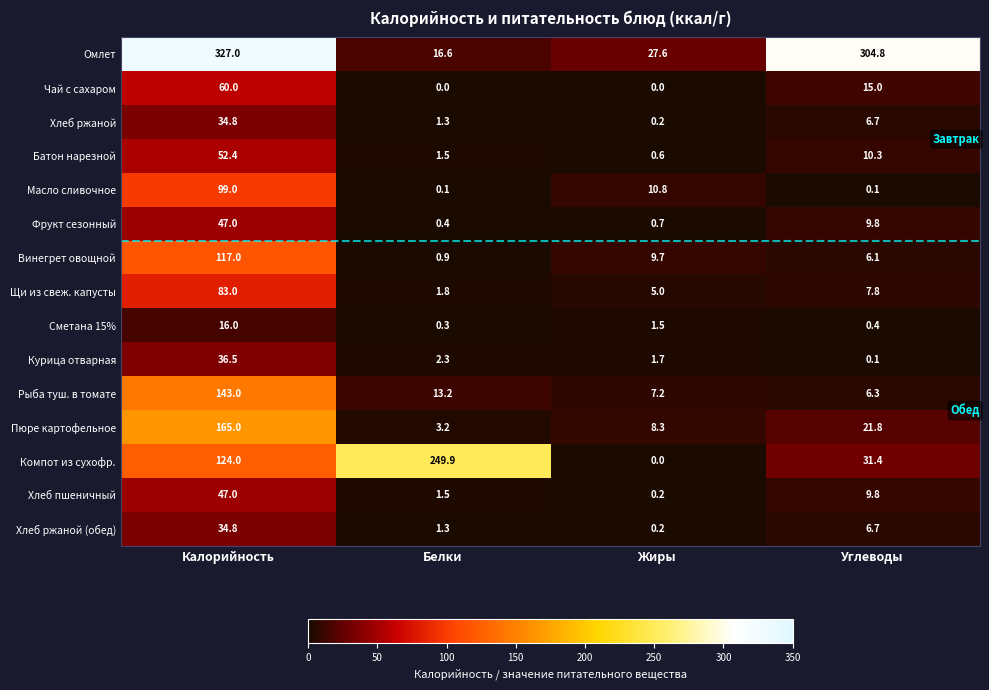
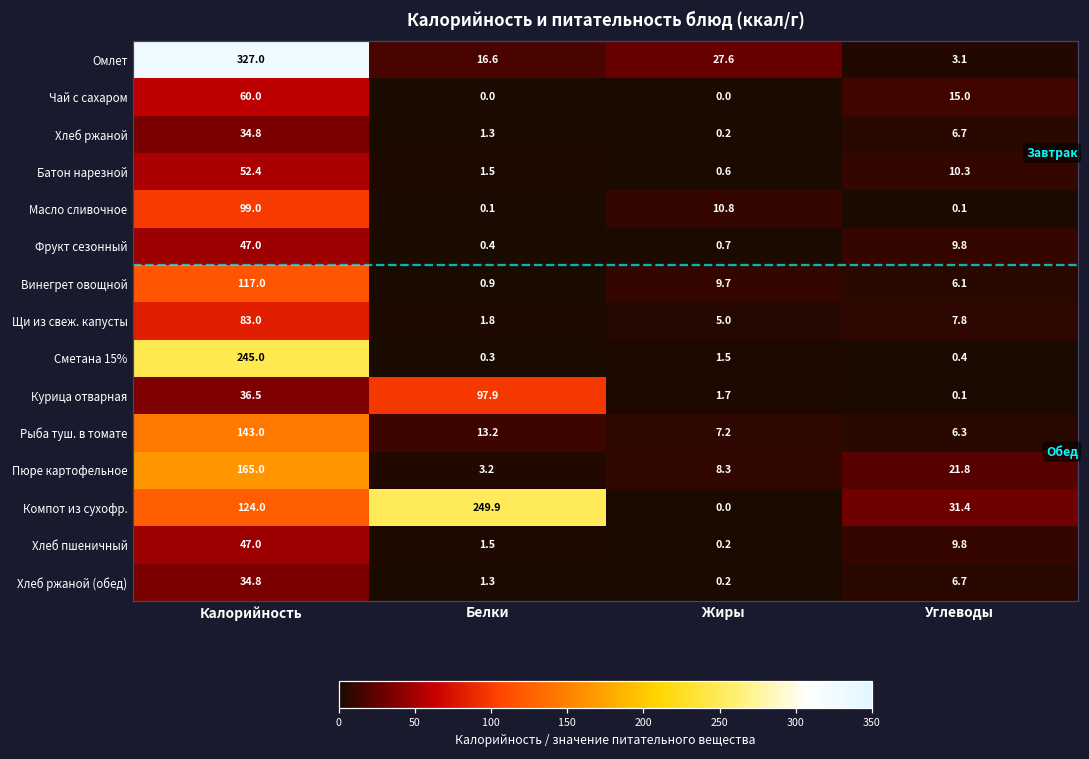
  {
    "Омлет": {
      "Калорийность": 327.0,
      "Белки": 16.6,
      "Жиры": 27.6,
-     "Углеводы": 304.8
+     "Углеводы": 3.1
    },
    "Чай с сахаром": {
      "Калорийность": 60.0,
      "Белки": 0.0,
      "Жиры": 0.0,
      "Углеводы": 15.0
    },
    "Хлеб ржаной": {
      "Калорийность": 34.8,
      "Белки": 1.3,
      "Жиры": 0.2,
      "Углеводы": 6.7
    },
    "Батон нарезной": {
      "Калорийность": 52.4,
      "Белки": 1.5,
      "Жиры": 0.6,
      "Углеводы": 10.3
    },
    "Масло сливочное": {
      "Калорийность": 99.0,
      "Белки": 0.1,
      "Жиры": 10.8,
      "Углеводы": 0.1
    },
    "Фрукт сезонный": {
      "Калорийность": 47.0,
      "Белки": 0.4,
      "Жиры": 0.7,
      "Углеводы": 9.8
    },
    "Винегрет овощной": {
      "Калорийность": 117.0,
      "Белки": 0.9,
      "Жиры": 9.7,
      "Углеводы": 6.1
    },
    "Щи из свеж. капусты": {
      "Калорийность": 83.0,
      "Белки": 1.8,
      "Жиры": 5.0,
      "Углеводы": 7.8
    },
    "Сметана 15%": {
-     "Калорийность": 16.0,
+     "Калорийность": 245.0,
      "Белки": 0.3,
      "Жиры": 1.5,
      "Углеводы": 0.4
    },
    "Курица отварная": {
      "Калорийность": 36.5,
-     "Белки": 2.3,
+     "Белки": 97.9,
      "Жиры": 1.7,
      "Углеводы": 0.1
    },
    "Рыба туш. в томате": {
      "Калорийность": 143.0,
      "Белки": 13.2,
      "Жиры": 7.2,
      "Углеводы": 6.3
    },
    "Пюре картофельное": {
      "Калорийность": 165.0,
      "Белки": 3.2,
      "Жиры": 8.3,
      "Углеводы": 21.8
    },
    "Компот из сухофр.": {
      "Калорийность": 124.0,
      "Белки": 249.9,
      "Жиры": 0.0,
      "Углеводы": 31.4
    },
    "Хлеб пшеничный": {
      "Калорийность": 47.0,
      "Белки": 1.5,
      "Жиры": 0.2,
      "Углеводы": 9.8
    },
    "Хлеб ржаной (обед)": {
      "Калорийность": 34.8,
      "Белки": 1.3,
      "Жиры": 0.2,
      "Углеводы": 6.7
    }
  }
